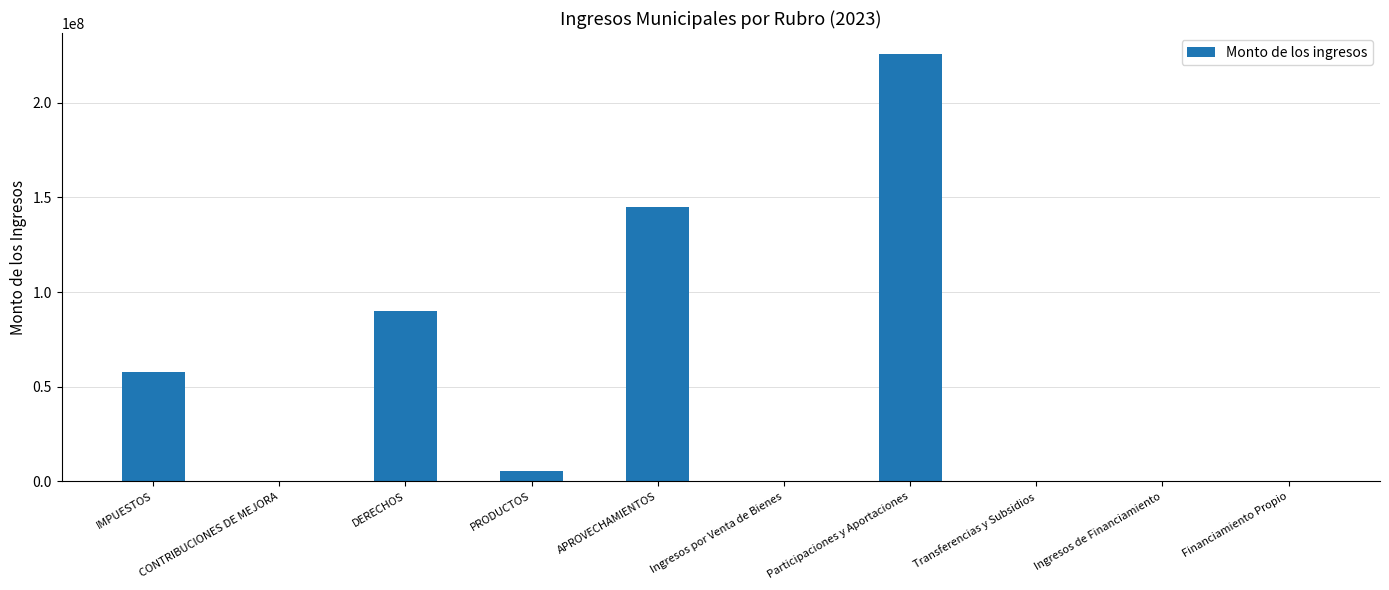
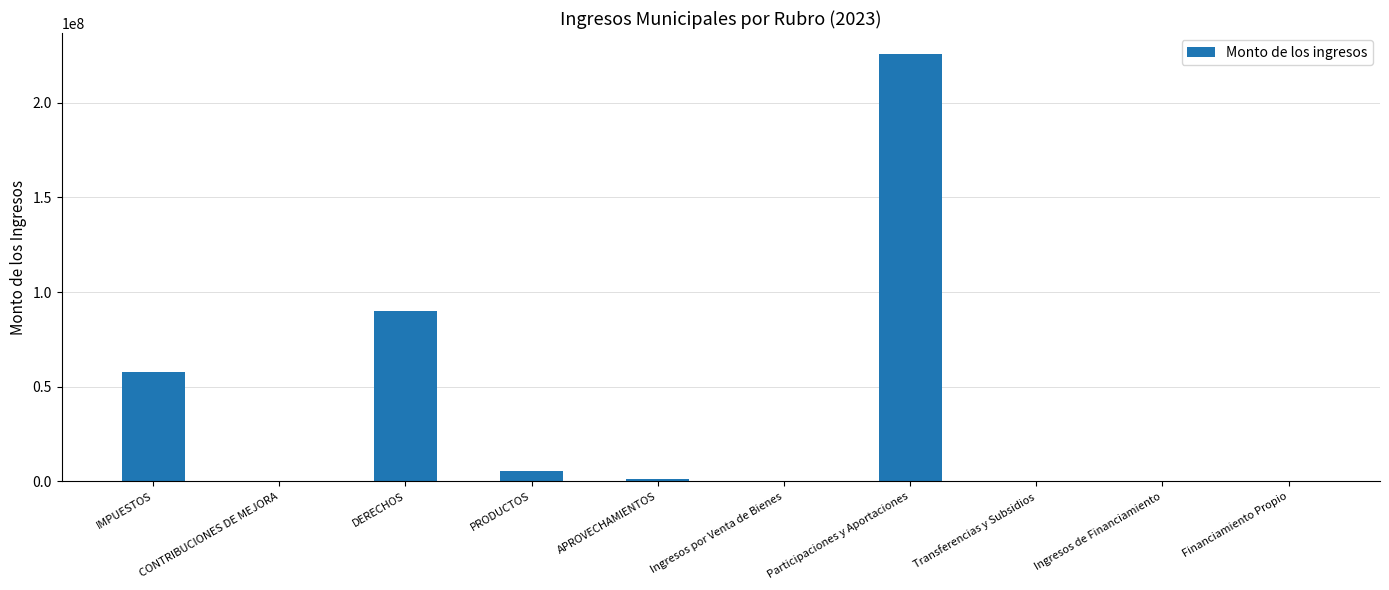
  {
    "IMPUESTOS": 58000000,
    "CONTRIBUCIONES DE MEJORA": 0,
    "DERECHOS": 90000000,
    "PRODUCTOS": 5000000,
-   "APROVECHAMIENTOS": 145000000,
+   "APROVECHAMIENTOS": 1000000,
    "Ingresos por Venta de Bienes": 0,
    "Participaciones y Aportaciones": 226000000,
    "Transferencias y Subsidios": 0,
    "Ingresos de Financiamiento": 0,
    "Financiamiento Propio": 0
  }
